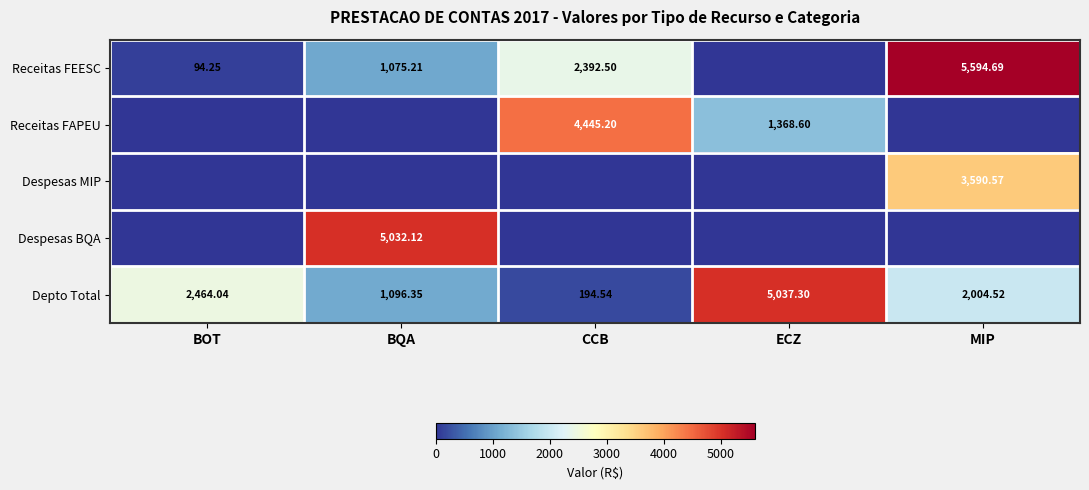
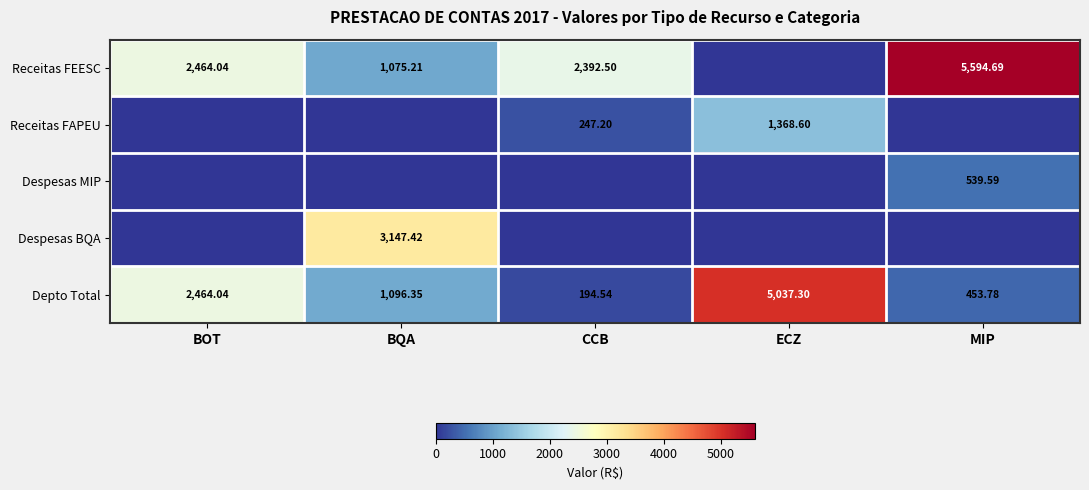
  {
    "Receitas FEESC": {
-     "BOT": "94.25",
+     "BOT": "2,464.04",
      "BQA": "1,075.21",
      "CCB": "2,392.50",
      "MIP": "5,594.69"
    },
    "Receitas FAPEU": {
-     "CCB": "4,445.20",
+     "CCB": "247.20",
      "ECZ": "1,368.60"
    },
    "Despesas MIP": {
-     "MIP": "3,590.57"
+     "MIP": "539.59"
    },
    "Despesas BQA": {
-     "BQA": "5,032.12"
+     "BQA": "3,147.42"
    },
    "Depto Total": {
      "BOT": "2,464.04",
      "BQA": "1,096.35",
      "CCB": "194.54",
      "ECZ": "5,037.30",
-     "MIP": "2,004.52"
+     "MIP": "453.78"
    }
  }
